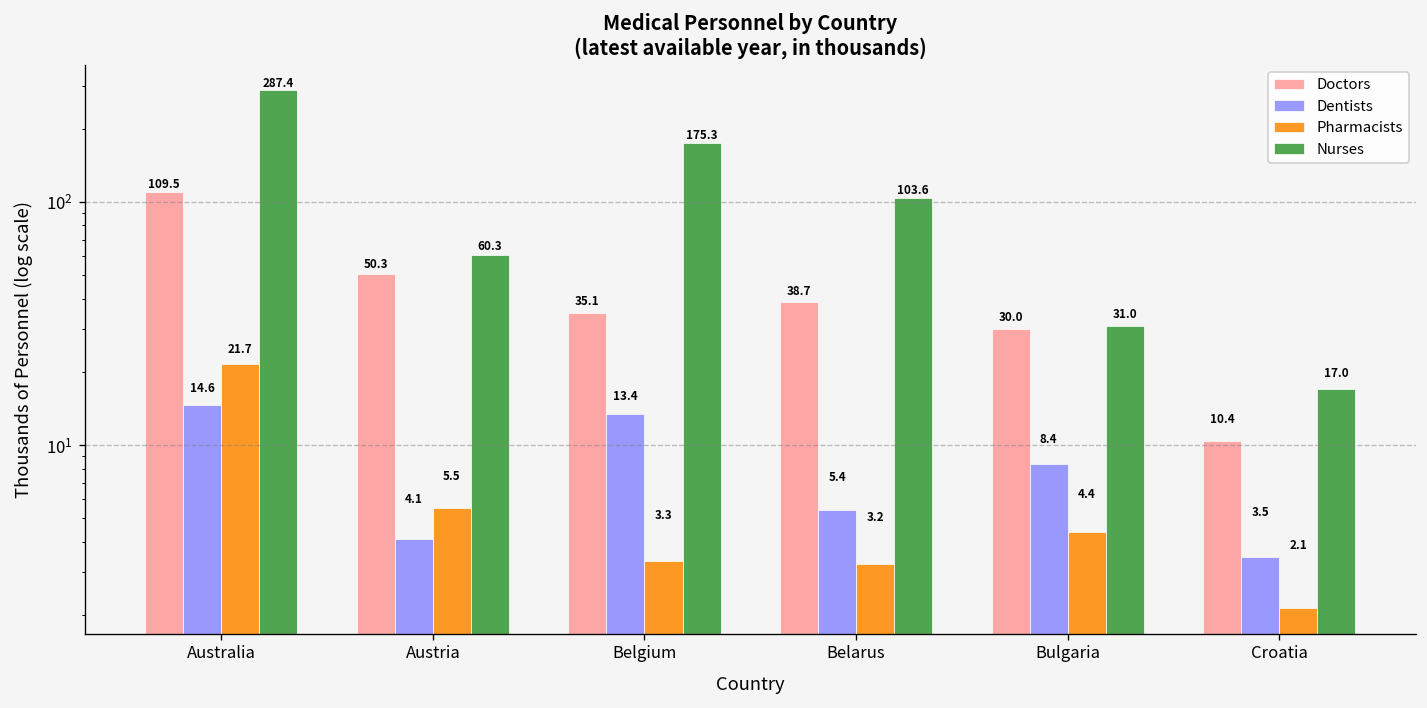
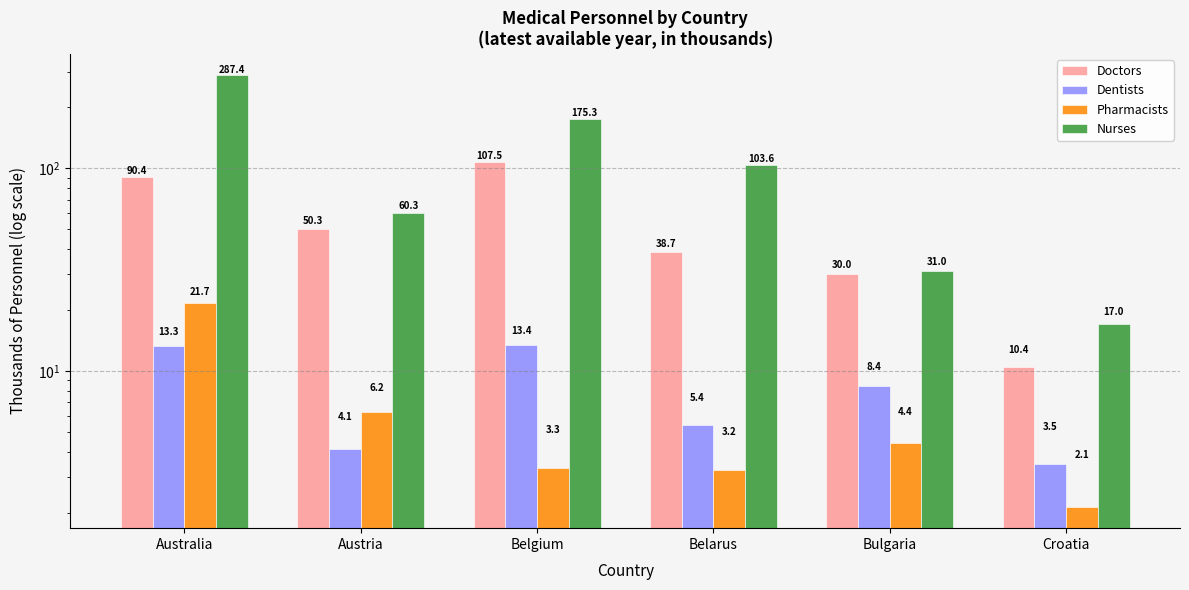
  {
    "Doctors": {
-     "Australia": 109.5,
+     "Australia": 90.4,
      "Austria": 50.3,
-     "Belgium": 35.1,
+     "Belgium": 107.5,
      "Belarus": 38.7,
      "Bulgaria": 30.0,
      "Croatia": 10.4
    },
    "Dentists": {
-     "Australia": 14.6,
+     "Australia": 13.3,
      "Belgium": 13.4,
      "Belarus": 5.4,
      "Bulgaria": 8.4
    },
    "Pharmacists": {
      "Australia": 21.7,
-     "Austria": 5.5
+     "Austria": 6.2
    },
    "Nurses": {
      "Australia": 287.4,
      "Austria": 60.3,
      "Belgium": 175.3,
      "Belarus": 103.6,
      "Bulgaria": 31.0,
      "Croatia": 17.0
    }
  }
